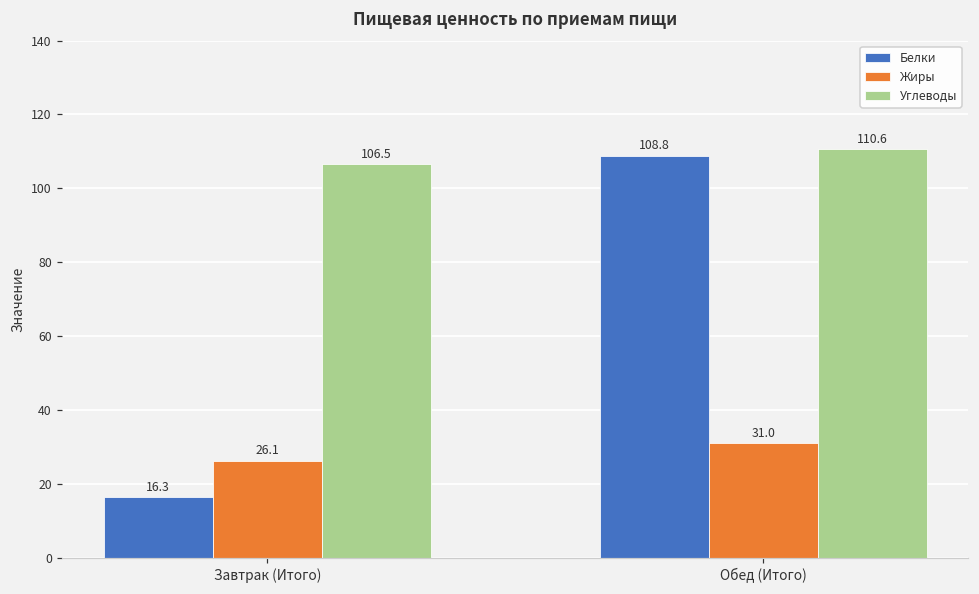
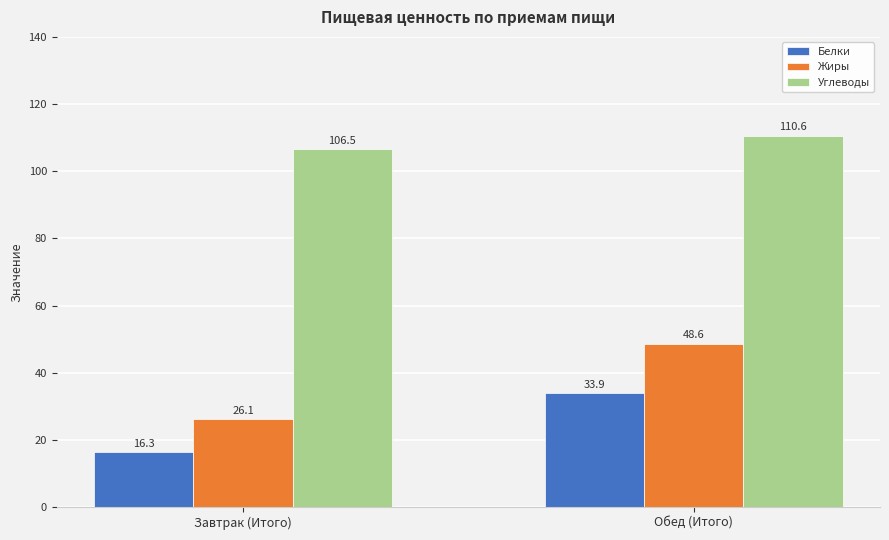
  {
    "Белки": {
      "Завтрак (Итого)": 16.3,
-     "Обед (Итого)": 108.8
+     "Обед (Итого)": 33.9
    },
    "Жиры": {
      "Завтрак (Итого)": 26.1,
-     "Обед (Итого)": 31.0
+     "Обед (Итого)": 48.6
    },
    "Углеводы": {
      "Завтрак (Итого)": 106.5,
      "Обед (Итого)": 110.6
    }
  }
